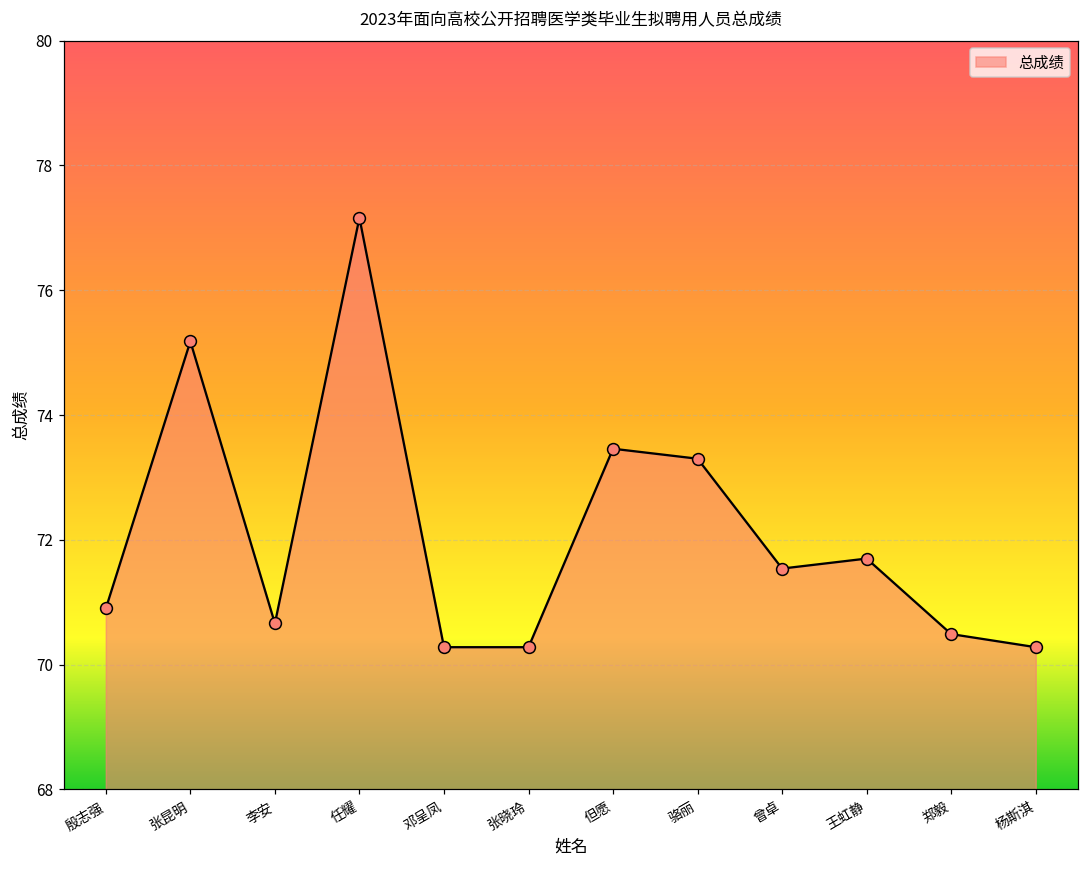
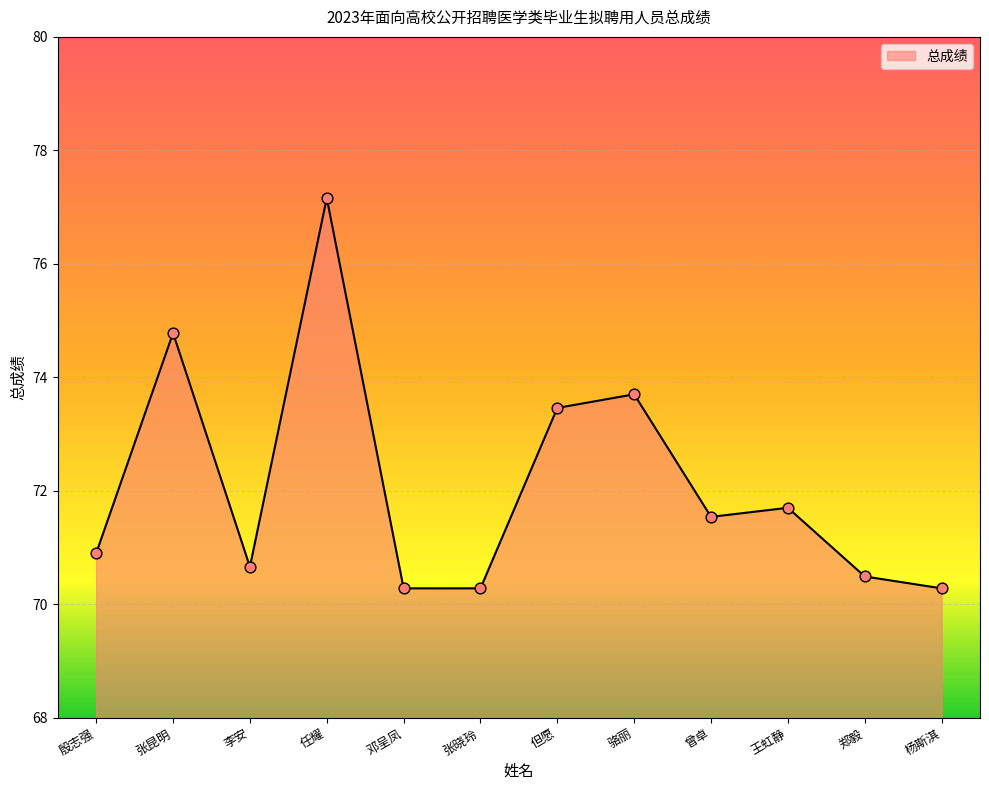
  {
    "殷志强": 70.9,
-   "张昆明": 75.2,
+   "张昆明": 74.8,
    "李安": 70.7,
    "任耀": 77.2,
    "邓呈凤": 70.3,
    "张晓玲": 70.3,
    "但愿": 73.5,
-   "骆丽": 73.3,
+   "骆丽": 73.7,
    "曾卓": 71.5,
    "王虹静": 71.7,
    "郑毅": 70.5,
    "杨斯淇": 70.3
  }
